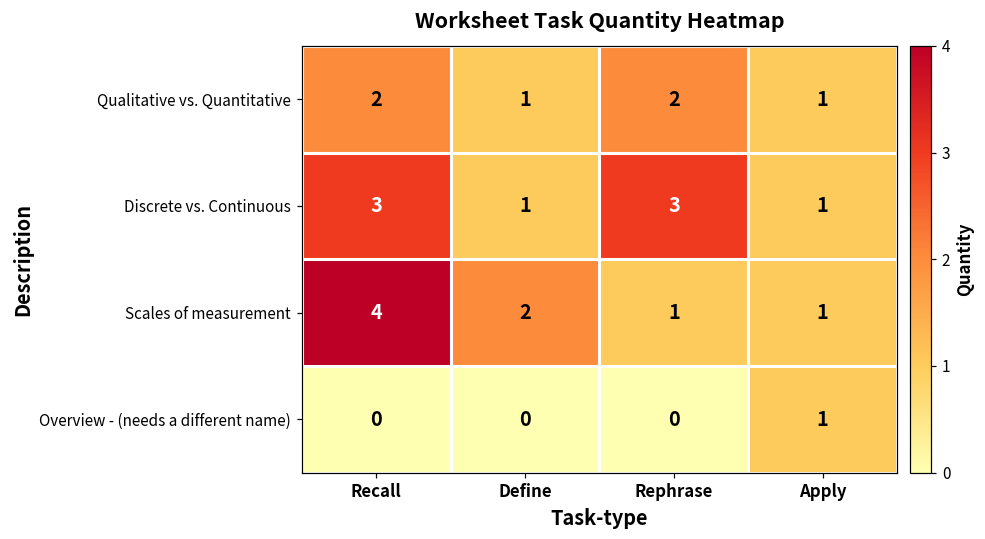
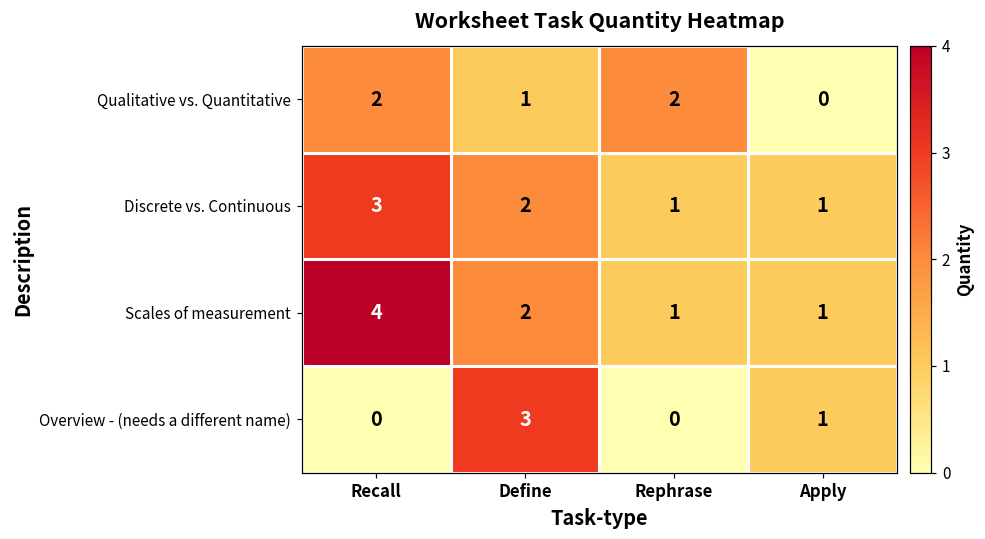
  {
    "Qualitative vs. Quantitative": {
      "Recall": 2,
      "Define": 1,
      "Rephrase": 2,
-     "Apply": 1
+     "Apply": 0
    },
    "Discrete vs. Continuous": {
      "Recall": 3,
-     "Define": 1,
-     "Rephrase": 3,
+     "Define": 2,
+     "Rephrase": 1,
      "Apply": 1
    },
    "Scales of measurement": {
      "Recall": 4,
      "Define": 2,
      "Rephrase": 1,
      "Apply": 1
    },
    "Overview - (needs a different name)": {
      "Recall": 0,
-     "Define": 0,
+     "Define": 3,
      "Rephrase": 0,
      "Apply": 1
    }
  }
